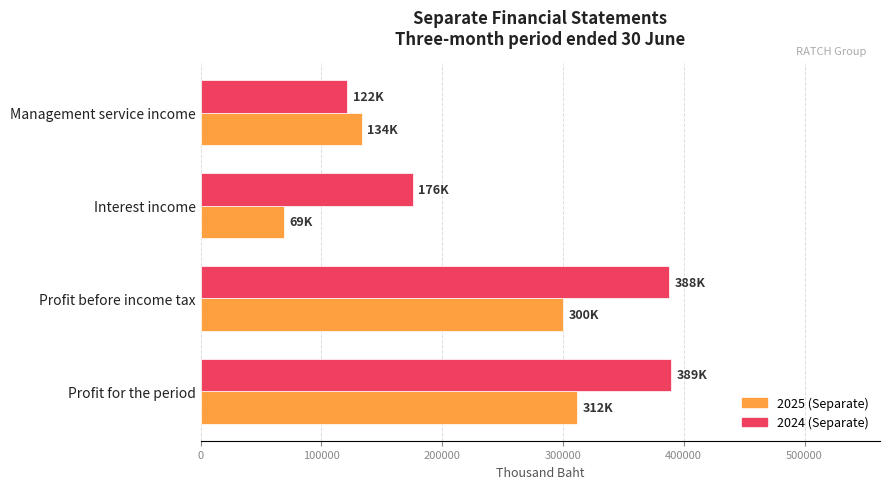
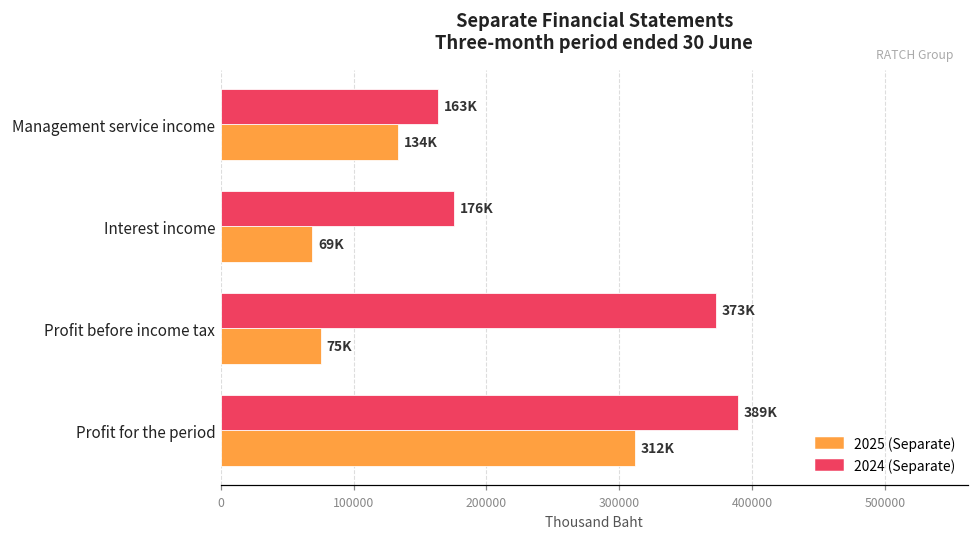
  {
    "2025 (Separate)": {
      "Management service income": "134K",
      "Interest income": "69K",
-     "Profit before income tax": "300K",
+     "Profit before income tax": "75K",
      "Profit for the period": "312K"
    },
    "2024 (Separate)": {
-     "Management service income": "122K",
+     "Management service income": "163K",
      "Interest income": "176K",
-     "Profit before income tax": "388K",
+     "Profit before income tax": "373K",
      "Profit for the period": "389K"
    }
  }
